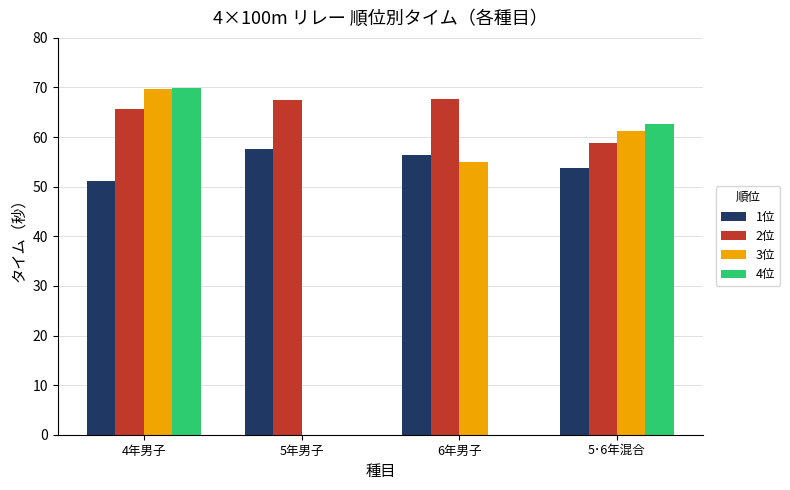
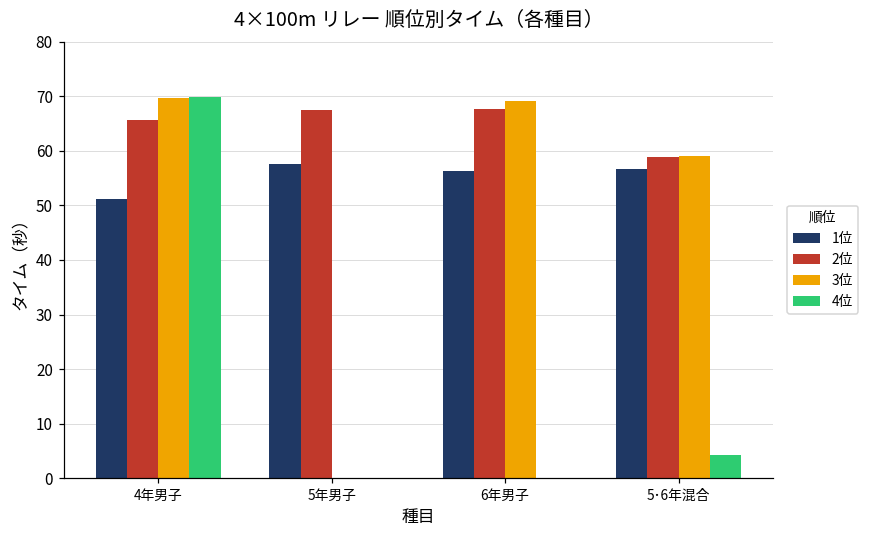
  {
    "1位": {
      "4年男子": 51,
      "5年男子": 58,
      "6年男子": 56,
-     "5･6年混合": 54
+     "5･6年混合": 57
    },
    "2位": {
      "4年男子": 66,
      "5年男子": 68,
      "6年男子": 68,
      "5･6年混合": 59
    },
    "3位": {
      "4年男子": 70,
      "5年男子": 0,
-     "6年男子": 55,
-     "5･6年混合": 61
+     "6年男子": 69,
+     "5･6年混合": 59
    },
    "4位": {
      "4年男子": 70,
      "5年男子": 0,
      "6年男子": 0,
-     "5･6年混合": 63
+     "5･6年混合": 4
    }
  }
